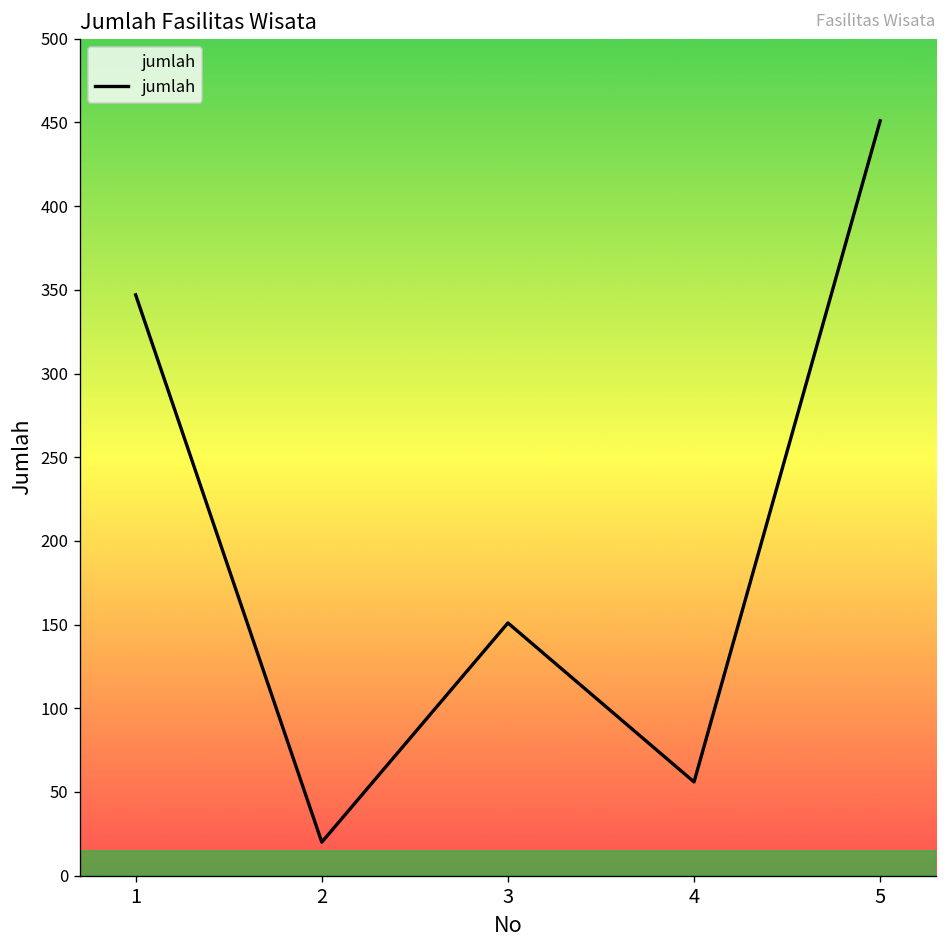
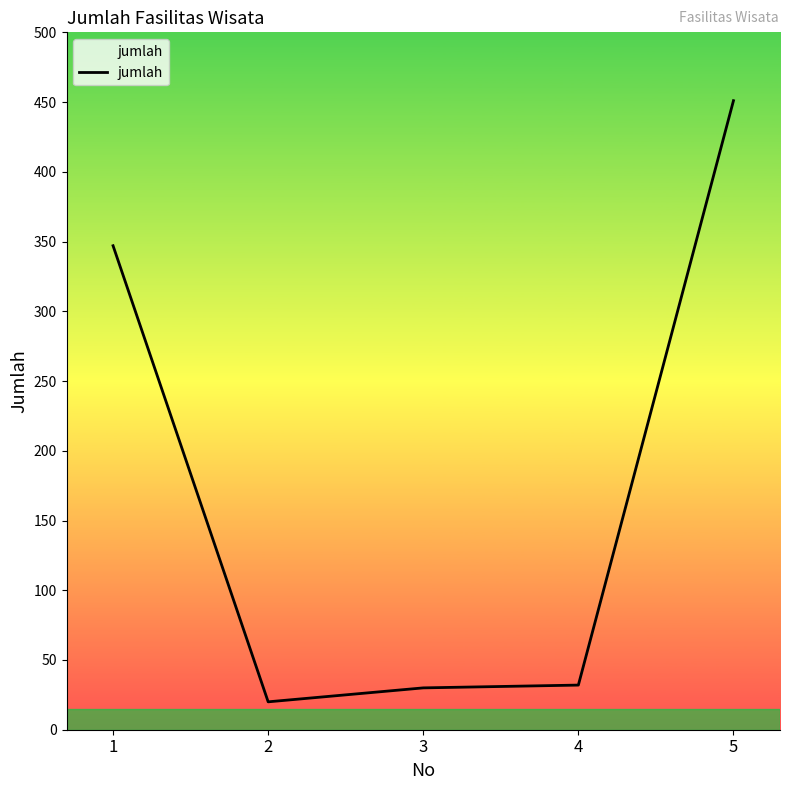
  {
    "1": 347,
    "2": 20,
-   "3": 151,
-   "4": 56,
+   "3": 30,
+   "4": 32,
    "5": 451
  }
